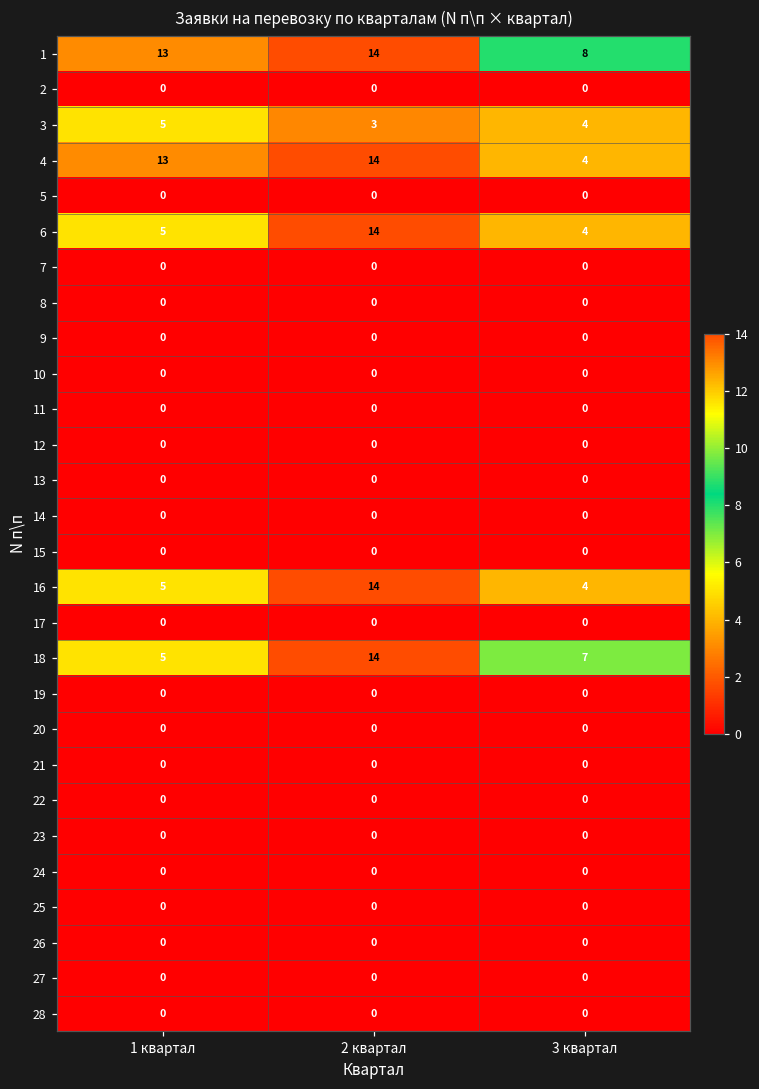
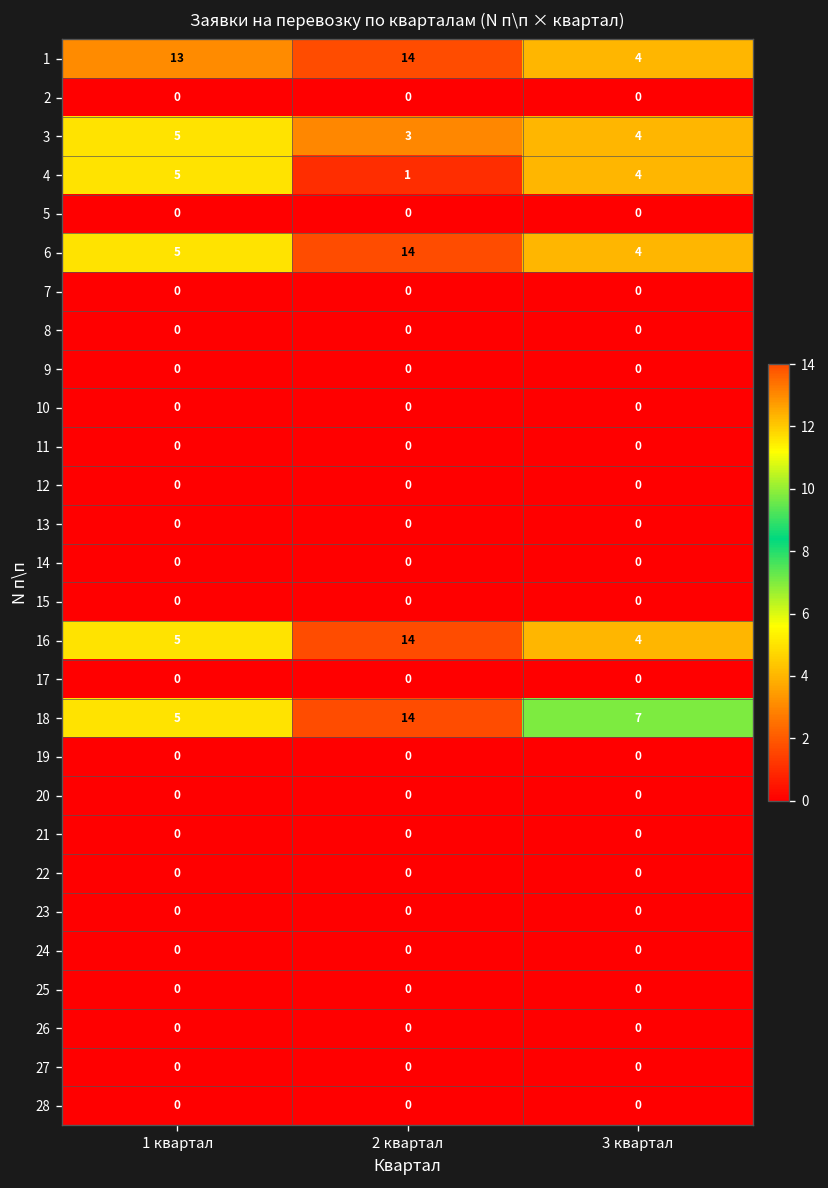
  {
    "1": {
      "1 квартал": 13,
      "2 квартал": 14,
-     "3 квартал": 8
+     "3 квартал": 4
    },
    "2": {
      "1 квартал": 0,
      "2 квартал": 0,
      "3 квартал": 0
    },
    "3": {
      "1 квартал": 5,
      "2 квартал": 3,
      "3 квартал": 4
    },
    "4": {
-     "1 квартал": 13,
-     "2 квартал": 14,
+     "1 квартал": 5,
+     "2 квартал": 1,
      "3 квартал": 4
    },
    "5": {
      "1 квартал": 0,
      "2 квартал": 0,
      "3 квартал": 0
    },
    "6": {
      "1 квартал": 5,
      "2 квартал": 14,
      "3 квартал": 4
    },
    "7": {
      "1 квартал": 0,
      "2 квартал": 0,
      "3 квартал": 0
    },
    "8": {
      "1 квартал": 0,
      "2 квартал": 0,
      "3 квартал": 0
    },
    "9": {
      "1 квартал": 0,
      "2 квартал": 0,
      "3 квартал": 0
    },
    "10": {
      "1 квартал": 0,
      "2 квартал": 0,
      "3 квартал": 0
    },
    "11": {
      "1 квартал": 0,
      "2 квартал": 0,
      "3 квартал": 0
    },
    "12": {
      "1 квартал": 0,
      "2 квартал": 0,
      "3 квартал": 0
    },
    "13": {
      "1 квартал": 0,
      "2 квартал": 0,
      "3 квартал": 0
    },
    "14": {
      "1 квартал": 0,
      "2 квартал": 0,
      "3 квартал": 0
    },
    "15": {
      "1 квартал": 0,
      "2 квартал": 0,
      "3 квартал": 0
    },
    "16": {
      "1 квартал": 5,
      "2 квартал": 14,
      "3 квартал": 4
    },
    "17": {
      "1 квартал": 0,
      "2 квартал": 0,
      "3 квартал": 0
    },
    "18": {
      "1 квартал": 5,
      "2 квартал": 14,
      "3 квартал": 7
    },
    "19": {
      "1 квартал": 0,
      "2 квартал": 0,
      "3 квартал": 0
    },
    "20": {
      "1 квартал": 0,
      "2 квартал": 0,
      "3 квартал": 0
    },
    "21": {
      "1 квартал": 0,
      "2 квартал": 0,
      "3 квартал": 0
    },
    "22": {
      "1 квартал": 0,
      "2 квартал": 0,
      "3 квартал": 0
    },
    "23": {
      "1 квартал": 0,
      "2 квартал": 0,
      "3 квартал": 0
    },
    "24": {
      "1 квартал": 0,
      "2 квартал": 0,
      "3 квартал": 0
    },
    "25": {
      "1 квартал": 0,
      "2 квартал": 0,
      "3 квартал": 0
    },
    "26": {
      "1 квартал": 0,
      "2 квартал": 0,
      "3 квартал": 0
    },
    "27": {
      "1 квартал": 0,
      "2 квартал": 0,
      "3 квартал": 0
    },
    "28": {
      "1 квартал": 0,
      "2 квартал": 0,
      "3 квартал": 0
    }
  }
